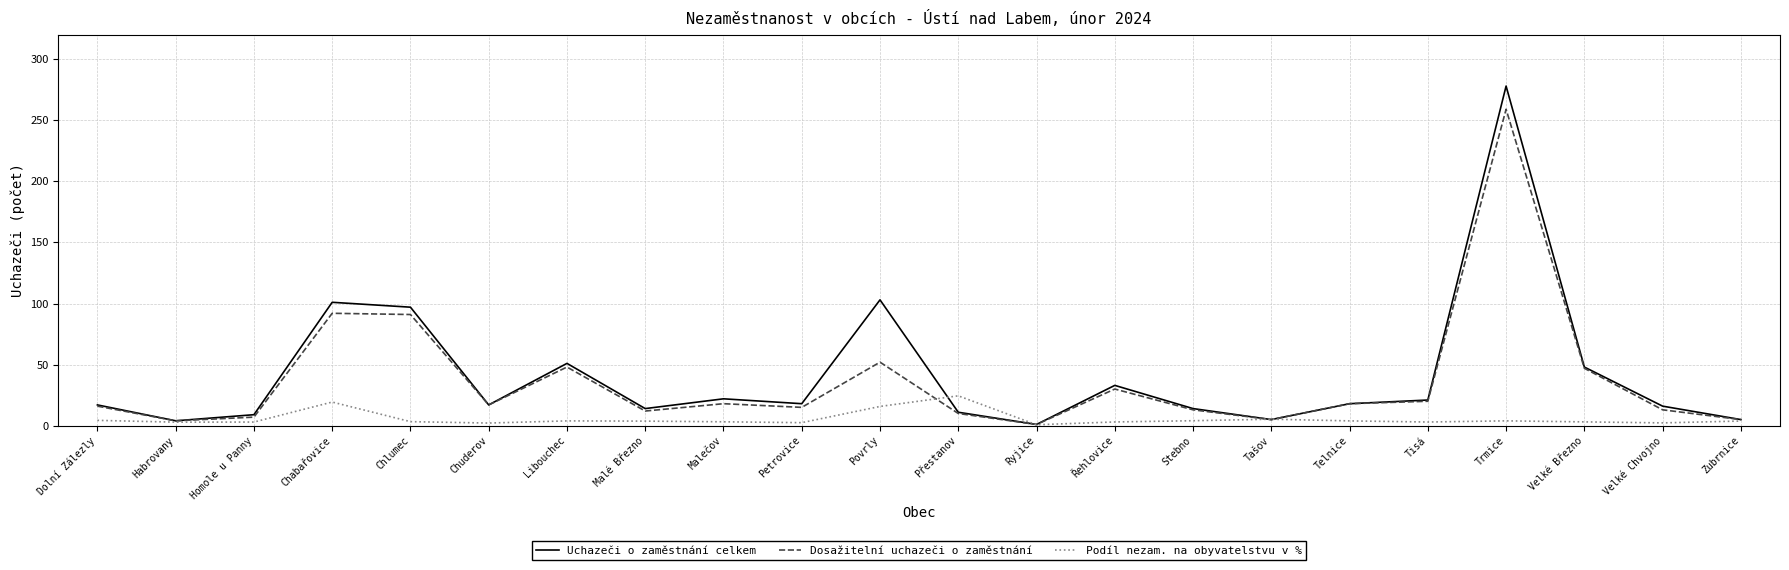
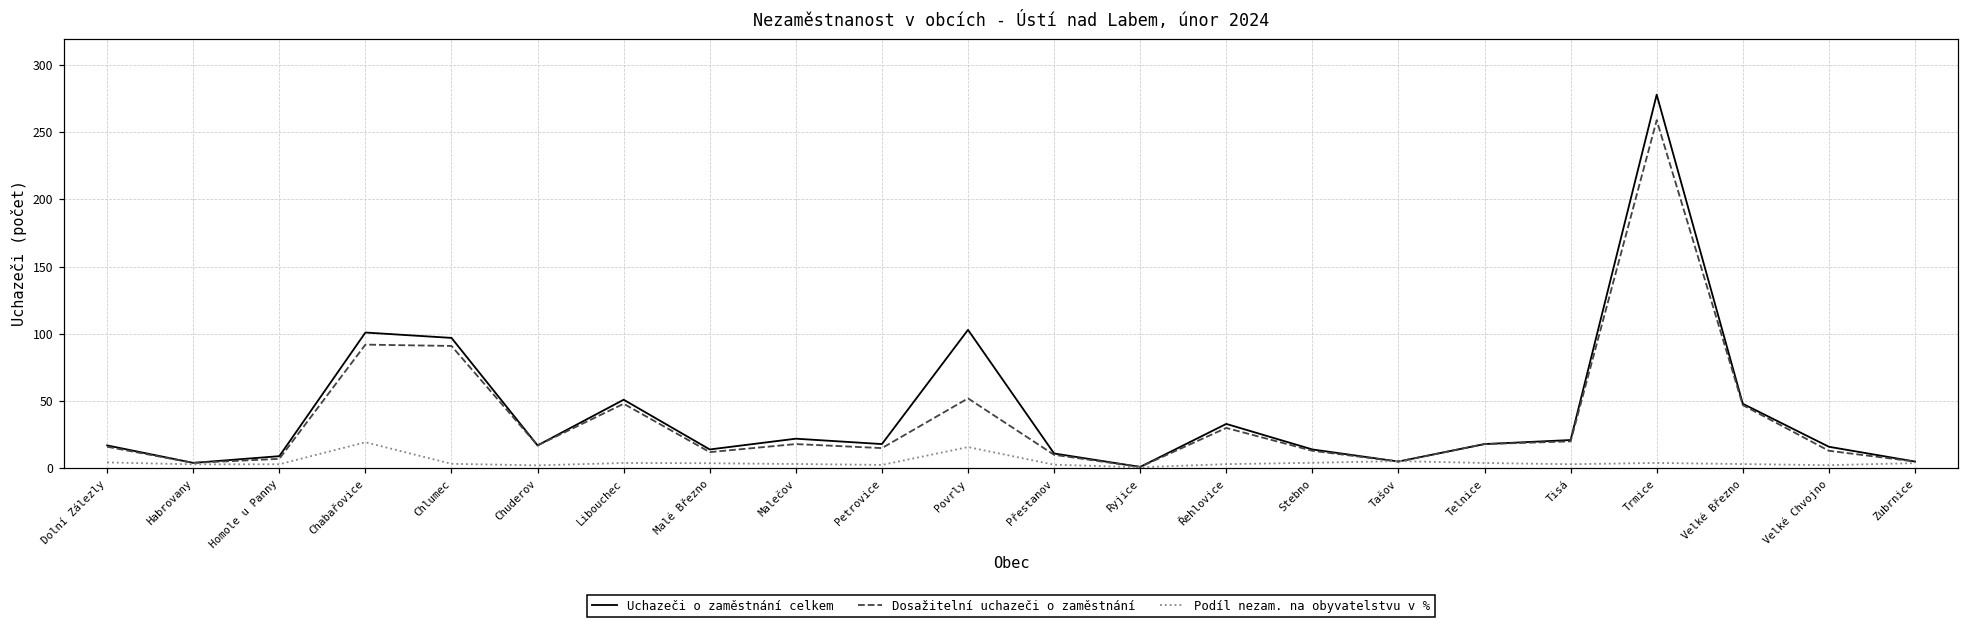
  {
    "Uchazeči o zaměstnání celkem": {
      "Chabařovice": 101,
      "Chlumec": 97,
      "Libouchec": 51,
      "Malečov": 22,
      "Petrovice": 18,
      "Povrly": 103,
      "Řehlovice": 33,
      "Trmice": 278,
      "Velké Chvojno": 16
    },
    "Dosažitelní uchazeči o zaměstnání": {
      "Chabařovice": 92,
      "Chlumec": 91,
      "Libouchec": 48,
      "Malečov": 18,
      "Petrovice": 15,
      "Povrly": 52,
      "Řehlovice": 30,
      "Trmice": 259,
      "Velké Chvojno": 13
    },
    "Podíl nezam. na obyvatelstvu v %": {
      "Dolní Zálezly": 4,
      "Homole u Panny": 3,
      "Chabařovice": 19,
      "Chlumec": 3,
      "Chuderov": 2,
      "Libouchec": 4,
      "Malé Březno": 4,
      "Malečov": 3,
      "Petrovice": 2,
      "Povrly": 16,
-     "Přestanov": 24,
+     "Přestanov": 3,
      "Řehlovice": 3,
      "Stebno": 4,
      "Telnice": 4,
      "Tisá": 3,
      "Trmice": 4,
      "Velké Březno": 3,
      "Velké Chvojno": 2
    }
  }
